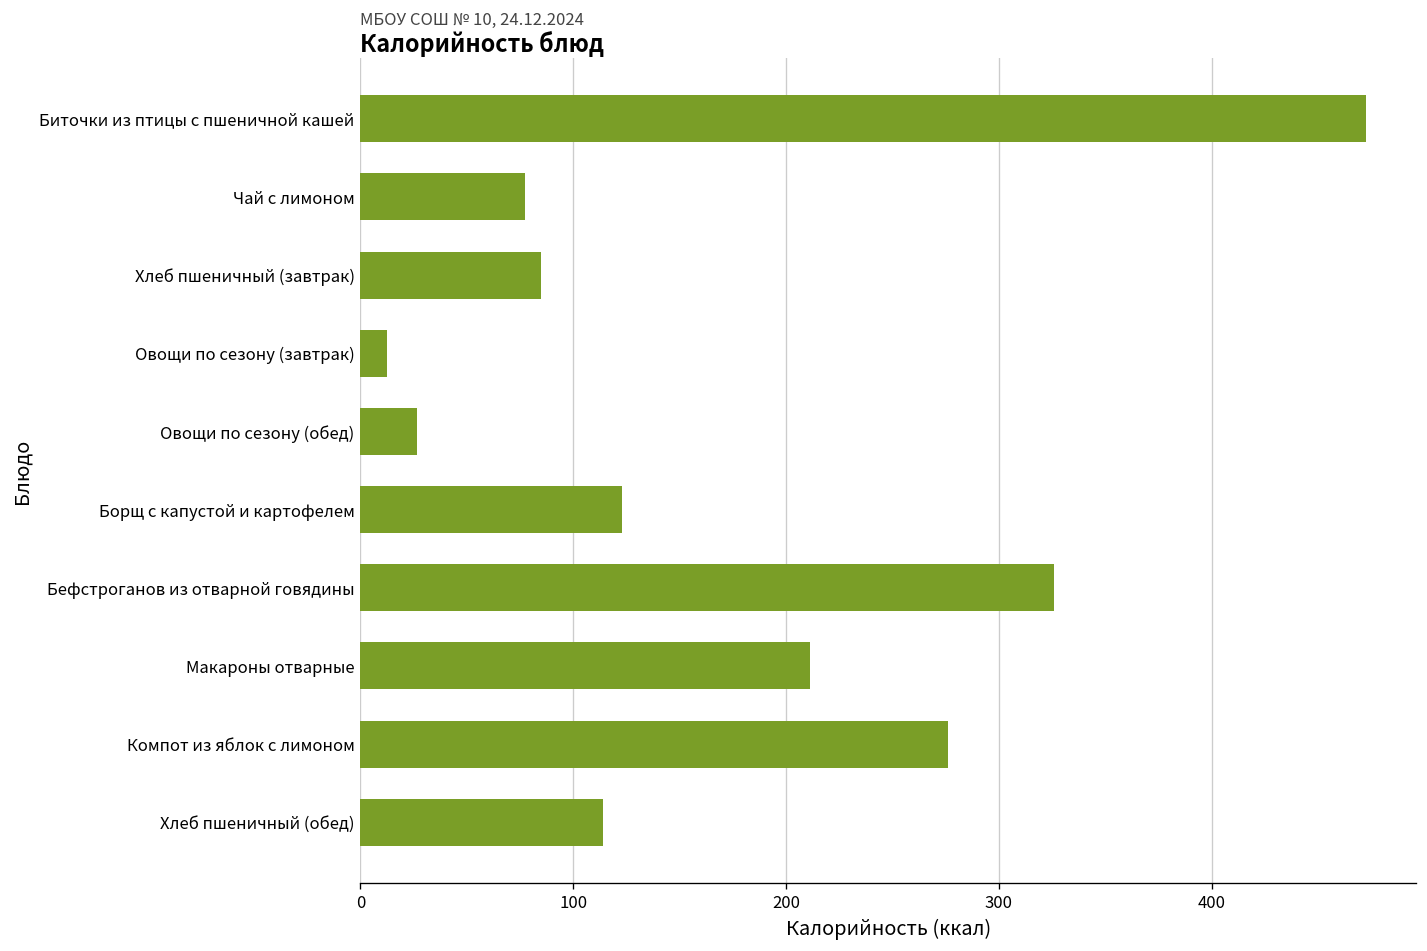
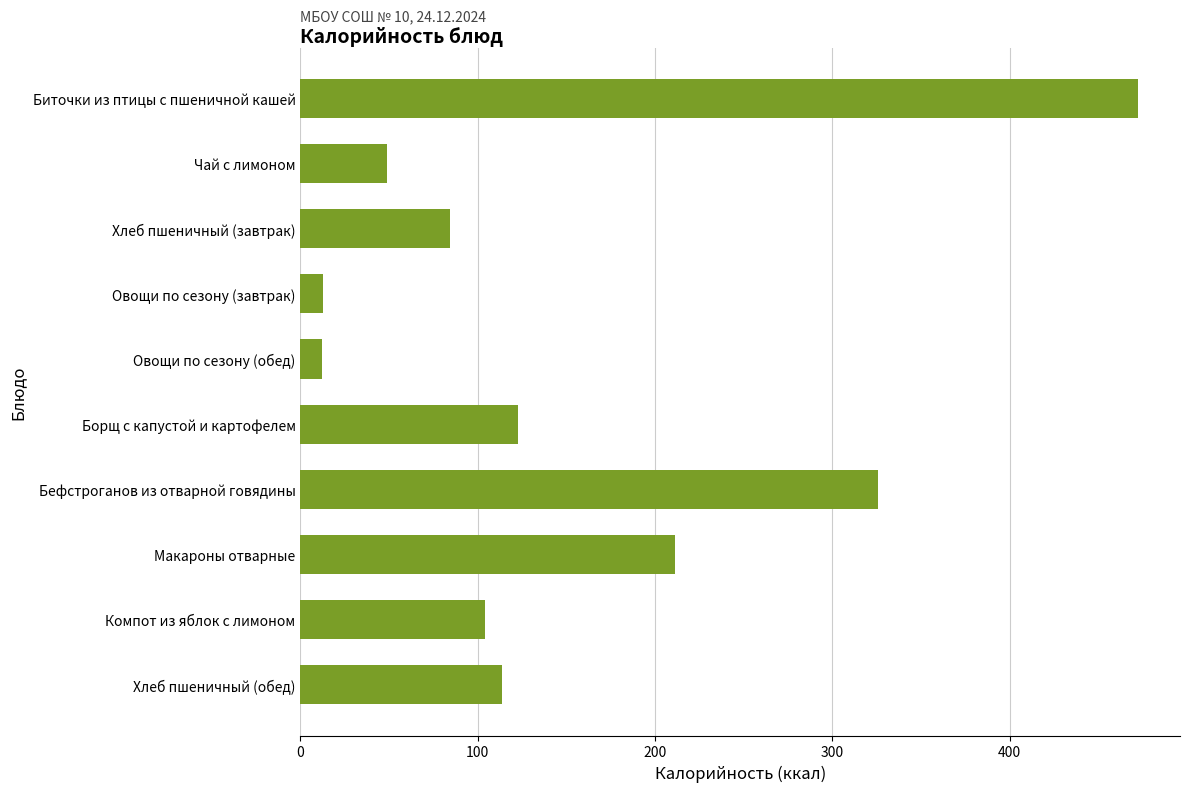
  {
    "Биточки из птицы с пшеничной кашей": 472,
-   "Чай с лимоном": 77,
+   "Чай с лимоном": 49,
    "Хлеб пшеничный (завтрак)": 85,
    "Овощи по сезону (завтрак)": 13,
-   "Овощи по сезону (обед)": 27,
+   "Овощи по сезону (обед)": 12,
    "Борщ с капустой и картофелем": 123,
    "Бефстроганов из отварной говядины": 326,
    "Макароны отварные": 211,
-   "Компот из яблок с лимоном": 276,
+   "Компот из яблок с лимоном": 104,
    "Хлеб пшеничный (обед)": 114
  }
